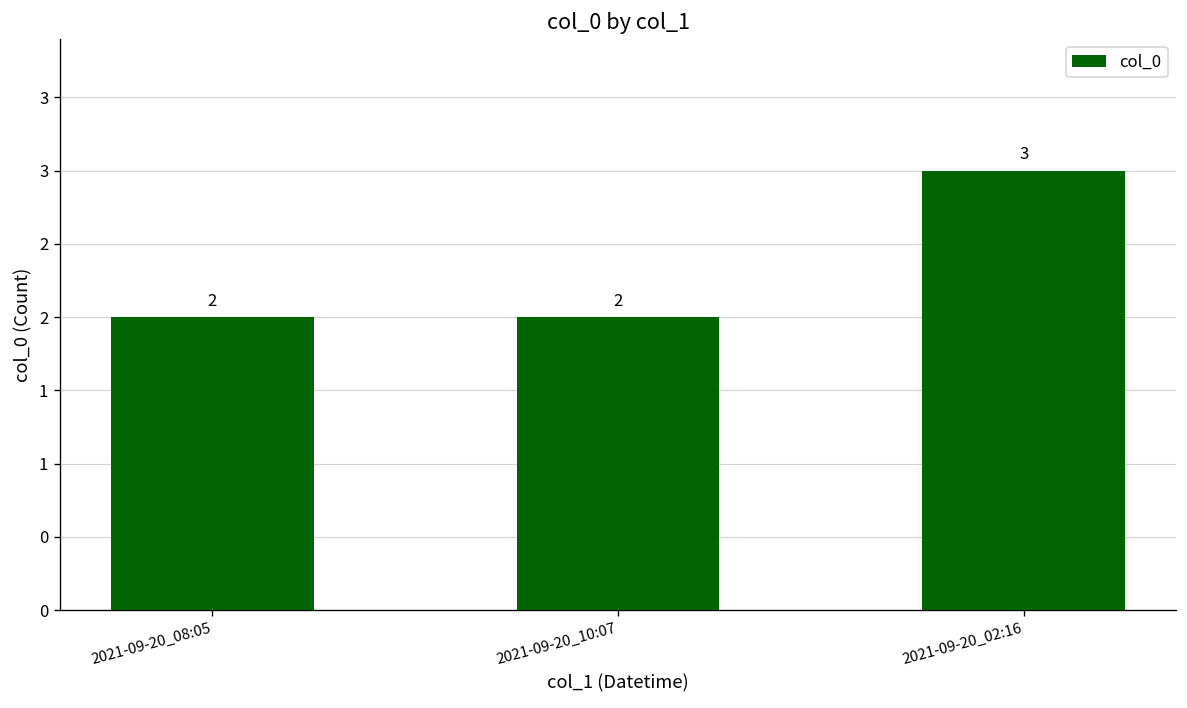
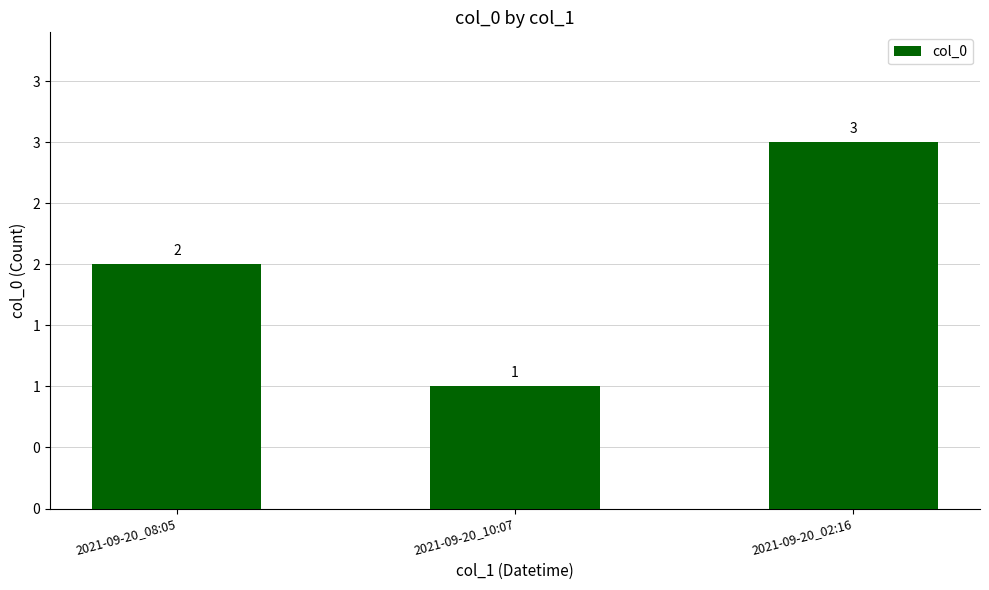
  {
    "2021-09-20_08:05": 2,
-   "2021-09-20_10:07": 2,
+   "2021-09-20_10:07": 1,
    "2021-09-20_02:16": 3
  }
